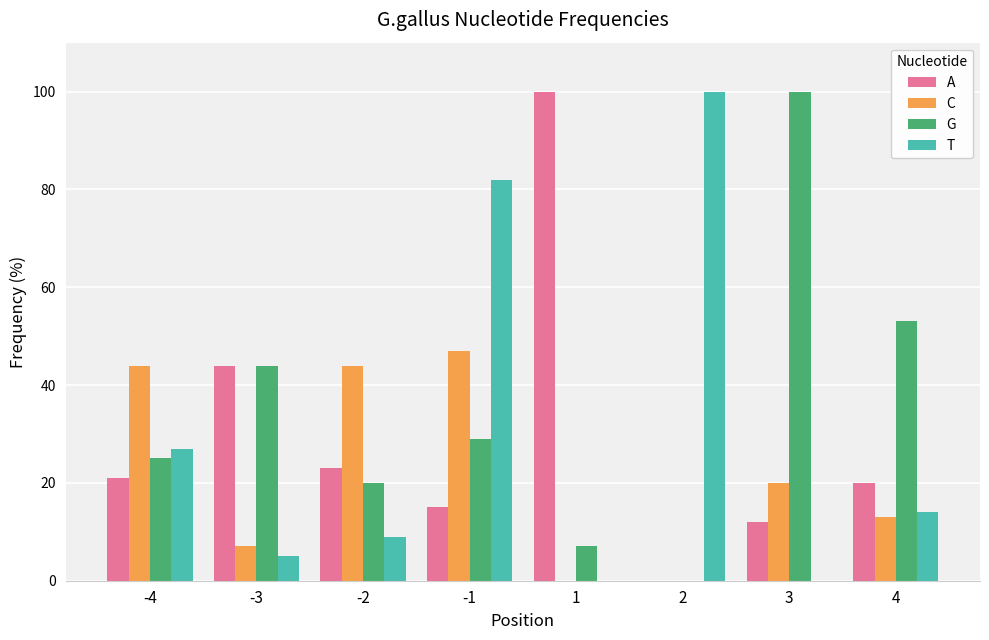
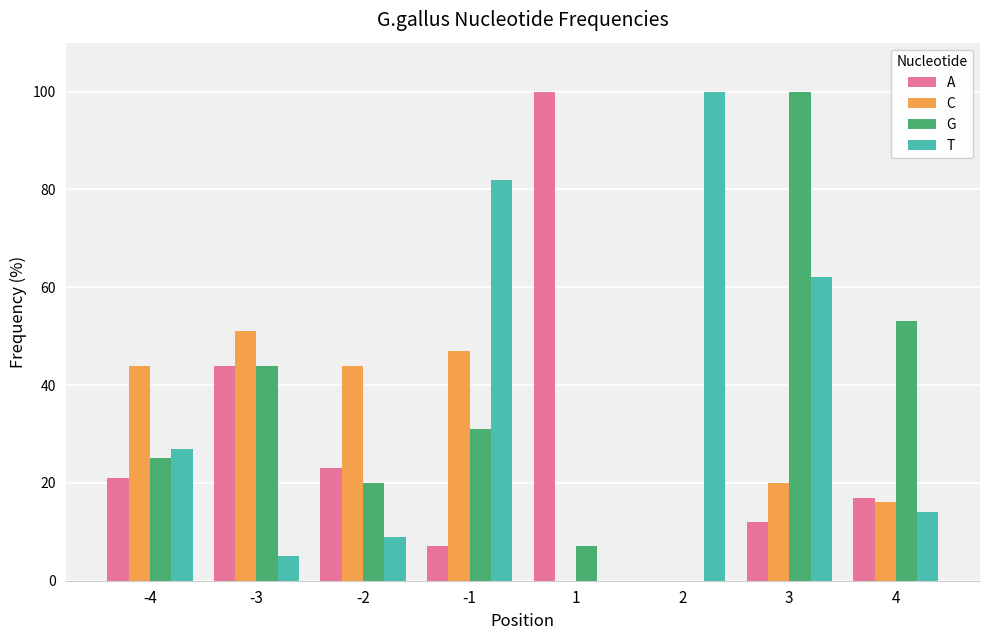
  {
    "A": {
      "-4": 21,
      "-3": 44,
      "-2": 23,
-     "-1": 15,
+     "-1": 7,
      "1": 100,
      "2": 0,
      "3": 12,
-     "4": 20
+     "4": 17
    },
    "C": {
      "-4": 44,
-     "-3": 7,
+     "-3": 51,
      "-2": 44,
      "-1": 47,
      "1": 0,
      "2": 0,
      "3": 20,
-     "4": 13
+     "4": 16
    },
    "G": {
      "-4": 25,
      "-3": 44,
      "-2": 20,
-     "-1": 29,
+     "-1": 31,
      "1": 7,
      "2": 0,
      "3": 100,
      "4": 53
    },
    "T": {
      "-4": 27,
      "-3": 5,
      "-2": 9,
      "-1": 82,
      "1": 0,
      "2": 100,
-     "3": 0,
+     "3": 62,
      "4": 14
    }
  }
